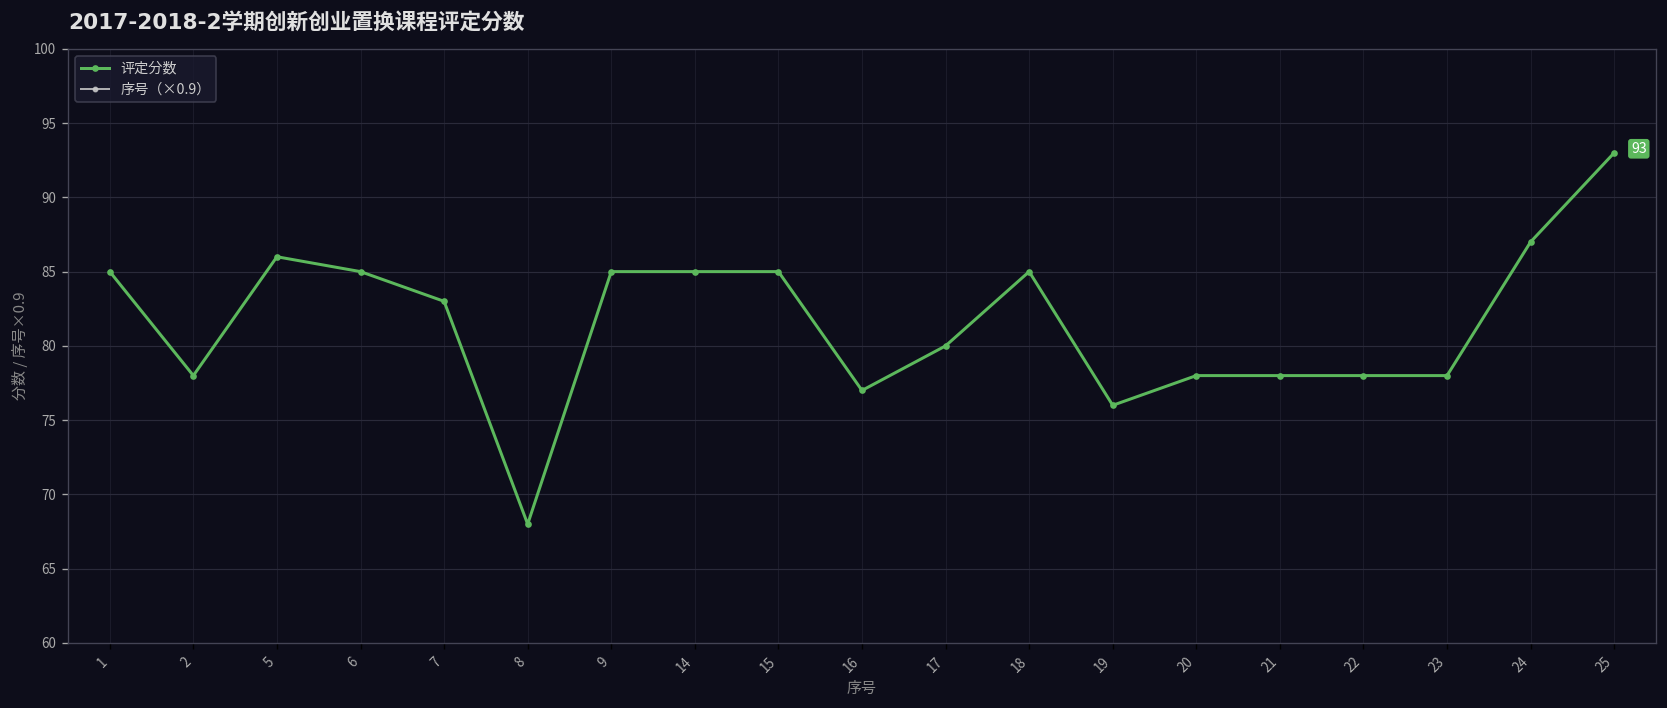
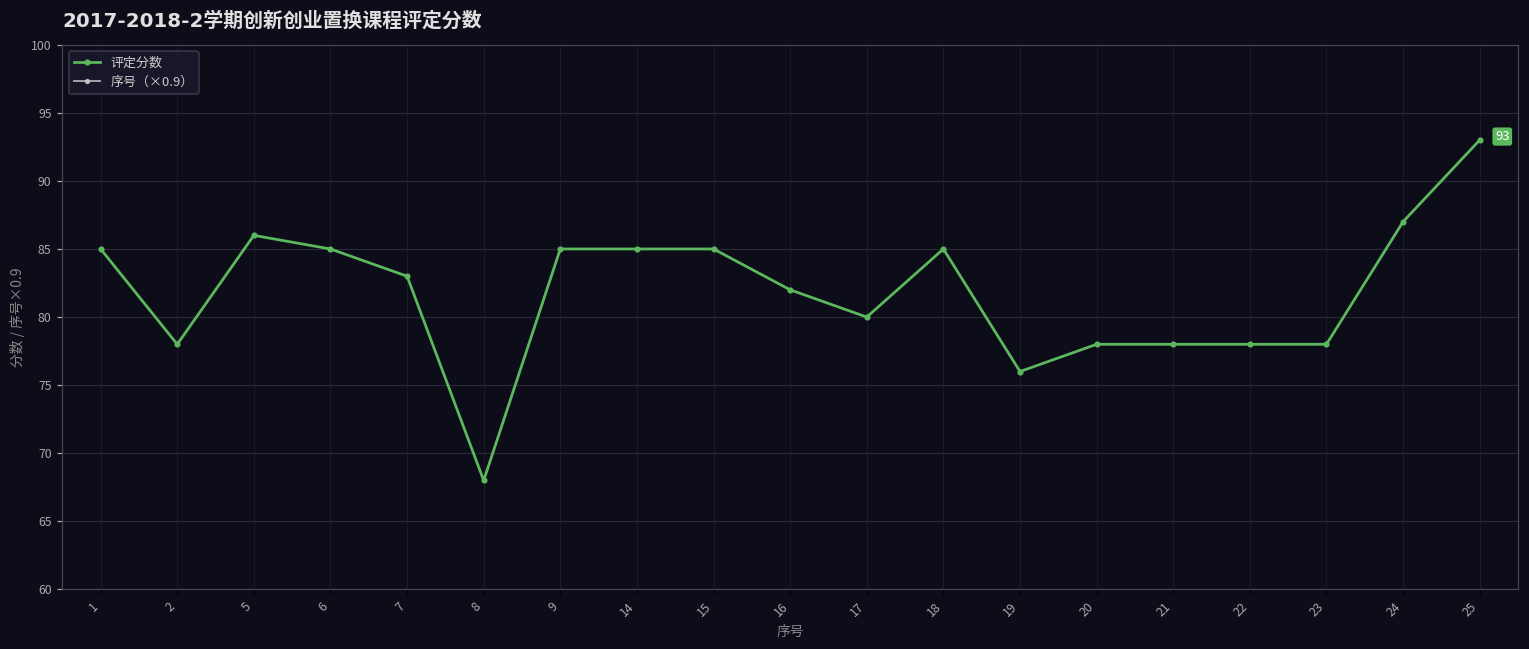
  {
    "评定分数": {
      "1": 85,
      "2": 78,
      "5": 86,
      "6": 85,
      "7": 83,
      "8": 68,
      "9": 85,
      "14": 85,
      "15": 85,
-     "16": 77,
+     "16": 82,
      "17": 80,
      "18": 85,
      "19": 76,
      "20": 78,
      "21": 78,
      "22": 78,
      "23": 78,
      "24": 87
    }
  }
